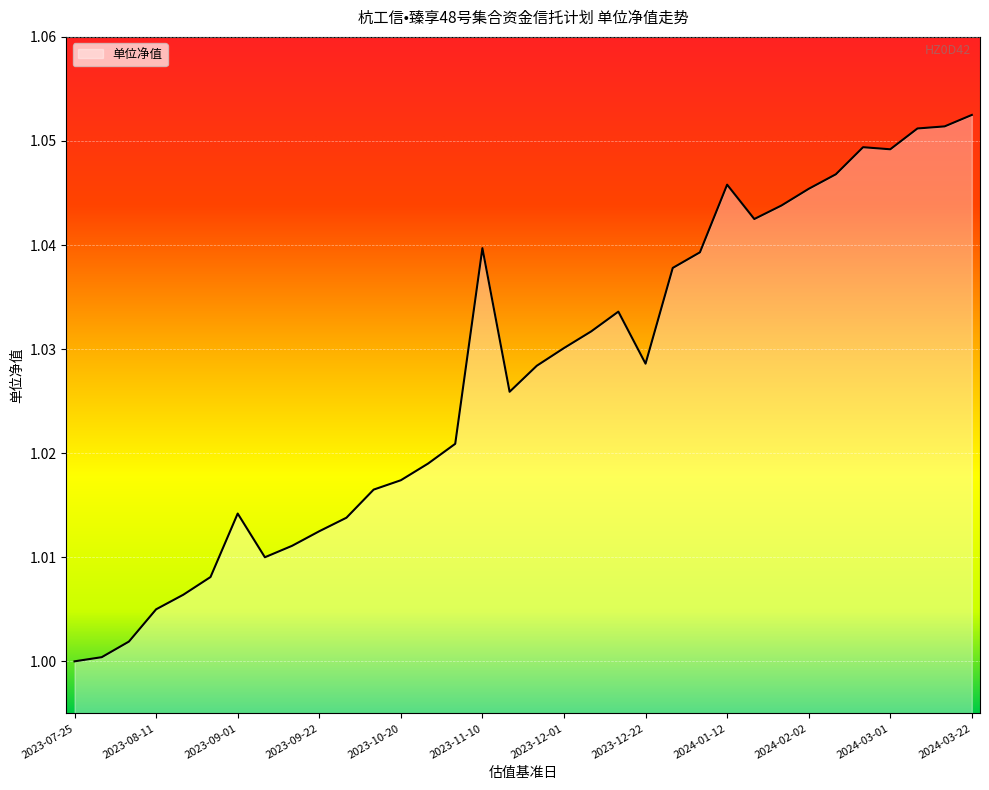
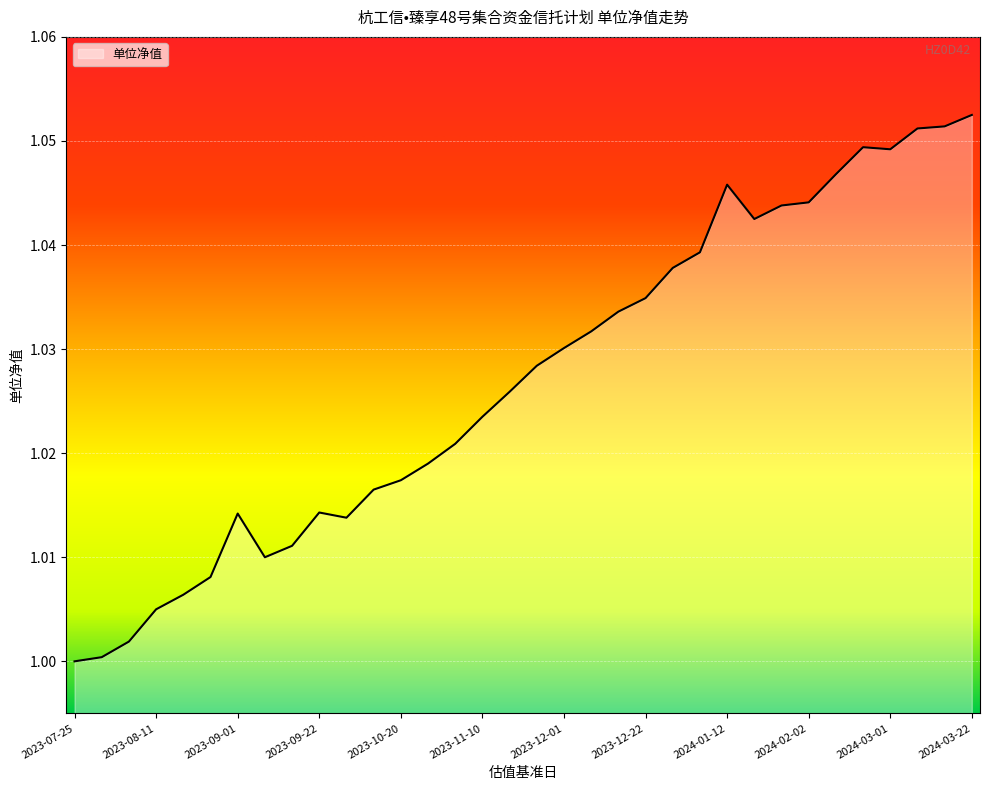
  {
    "2023-07-25": 1.0000,
    "2023-08-11": 1.0050,
    "2023-09-01": 1.0142,
-   "2023-09-22": 1.0125,
+   "2023-09-22": 1.0143,
    "2023-10-20": 1.0174,
-   "2023-11-10": 1.0397,
+   "2023-11-10": 1.0235,
    "2023-12-01": 1.0301,
-   "2023-12-22": 1.0286,
+   "2023-12-22": 1.0349,
    "2024-01-12": 1.0458,
-   "2024-02-02": 1.0454,
+   "2024-02-02": 1.0441,
    "2024-03-01": 1.0492,
    "2024-03-22": 1.0525
  }
